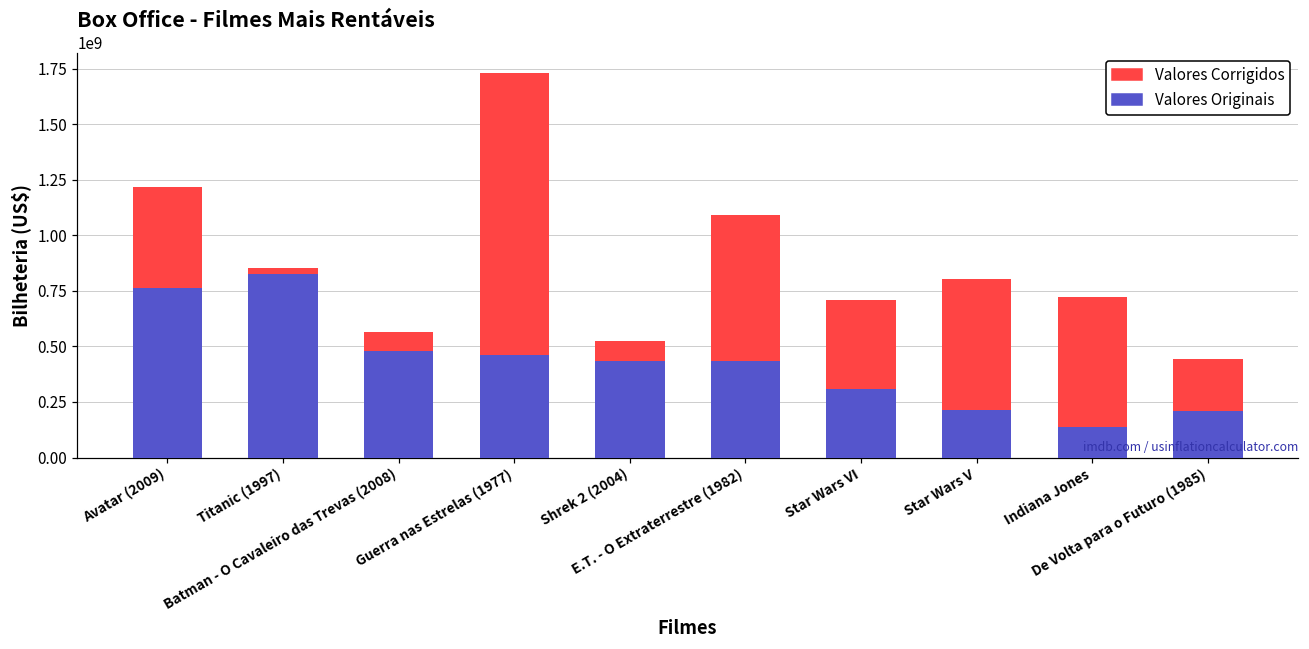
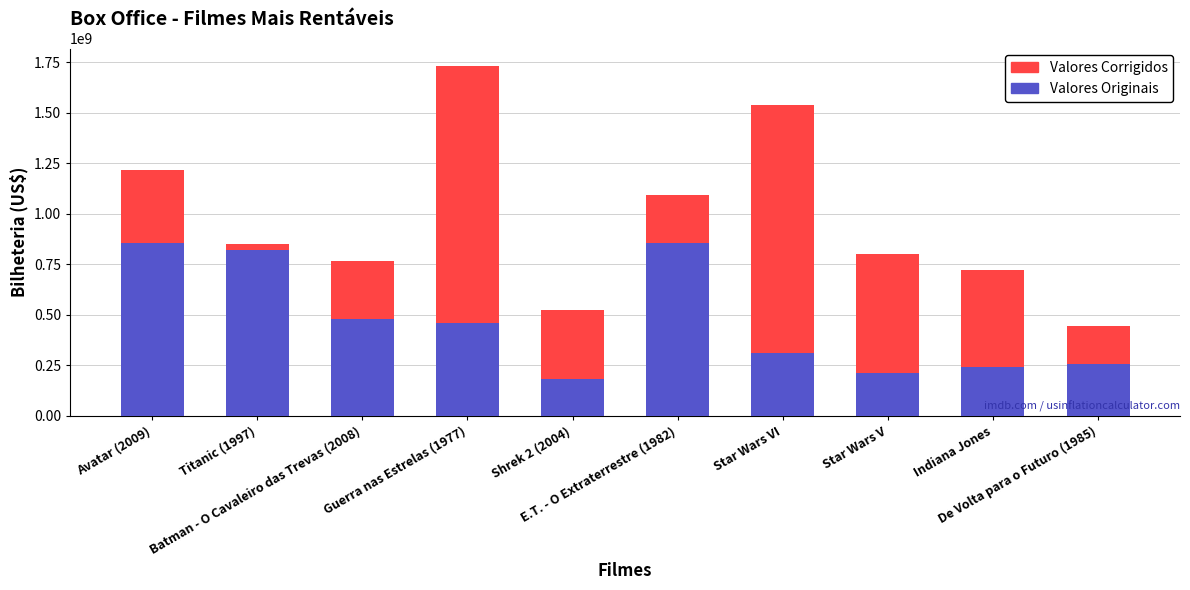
  {
    "Valores Corrigidos": {
      "Avatar (2009)": 1220000000,
      "Titanic (1997)": 850000000,
-     "Batman - O Cavaleiro das Trevas (2008)": 560000000,
+     "Batman - O Cavaleiro das Trevas (2008)": 770000000,
      "Guerra nas Estrelas (1977)": 1730000000,
      "Shrek 2 (2004)": 530000000,
      "E.T. - O Extraterrestre (1982)": 1090000000,
-     "Star Wars VI": 710000000,
+     "Star Wars VI": 1540000000,
      "Star Wars V": 800000000,
      "Indiana Jones": 720000000,
      "De Volta para o Futuro (1985)": 450000000
    },
    "Valores Originais": {
-     "Avatar (2009)": 760000000,
-     "Shrek 2 (2004)": 440000000,
-     "E.T. - O Extraterrestre (1982)": 430000000,
-     "Indiana Jones": 140000000,
-     "De Volta para o Futuro (1985)": 210000000
+     "Avatar (2009)": 850000000,
+     "Shrek 2 (2004)": 180000000,
+     "E.T. - O Extraterrestre (1982)": 850000000,
+     "Indiana Jones": 240000000,
+     "De Volta para o Futuro (1985)": 260000000
    }
  }
